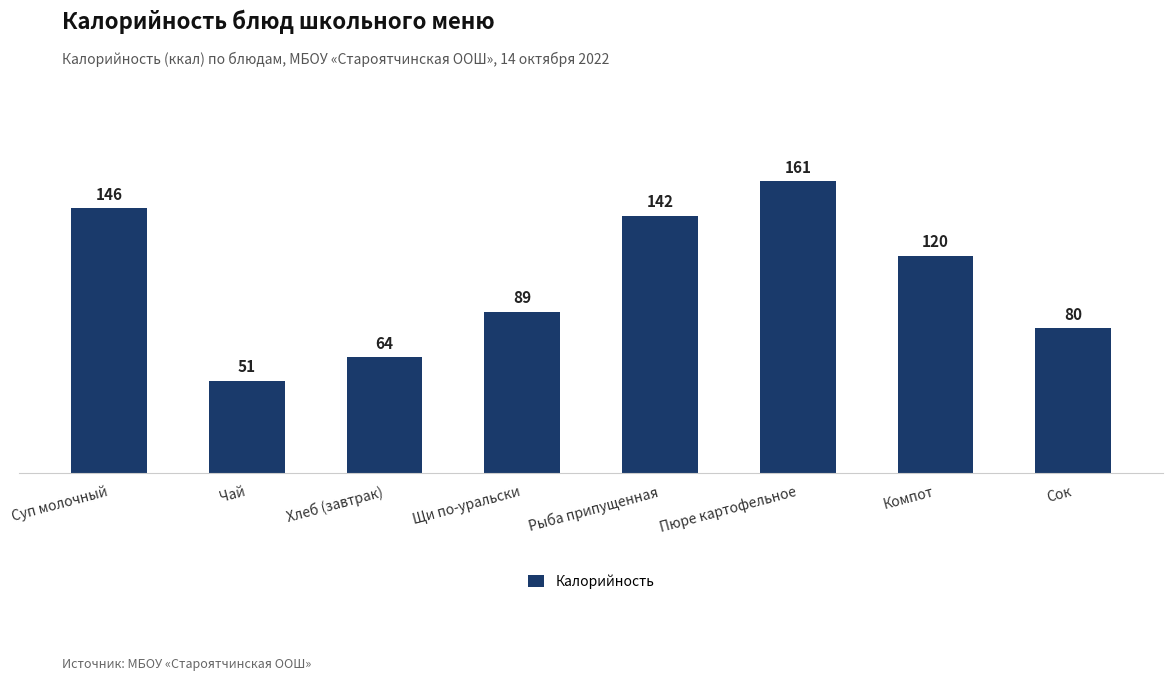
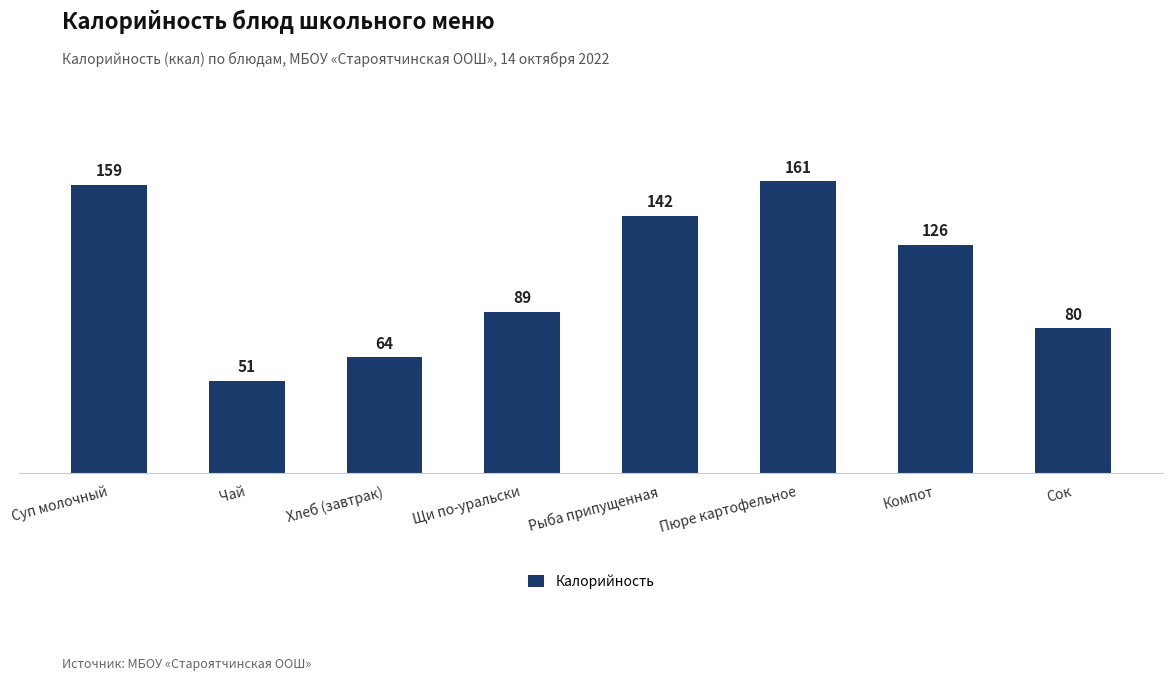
  {
-   "Суп молочный": 146,
+   "Суп молочный": 159,
    "Чай": 51,
    "Хлеб (завтрак)": 64,
    "Щи по-уральски": 89,
    "Рыба припущенная": 142,
    "Пюре картофельное": 161,
-   "Компот": 120,
+   "Компот": 126,
    "Сок": 80
  }
